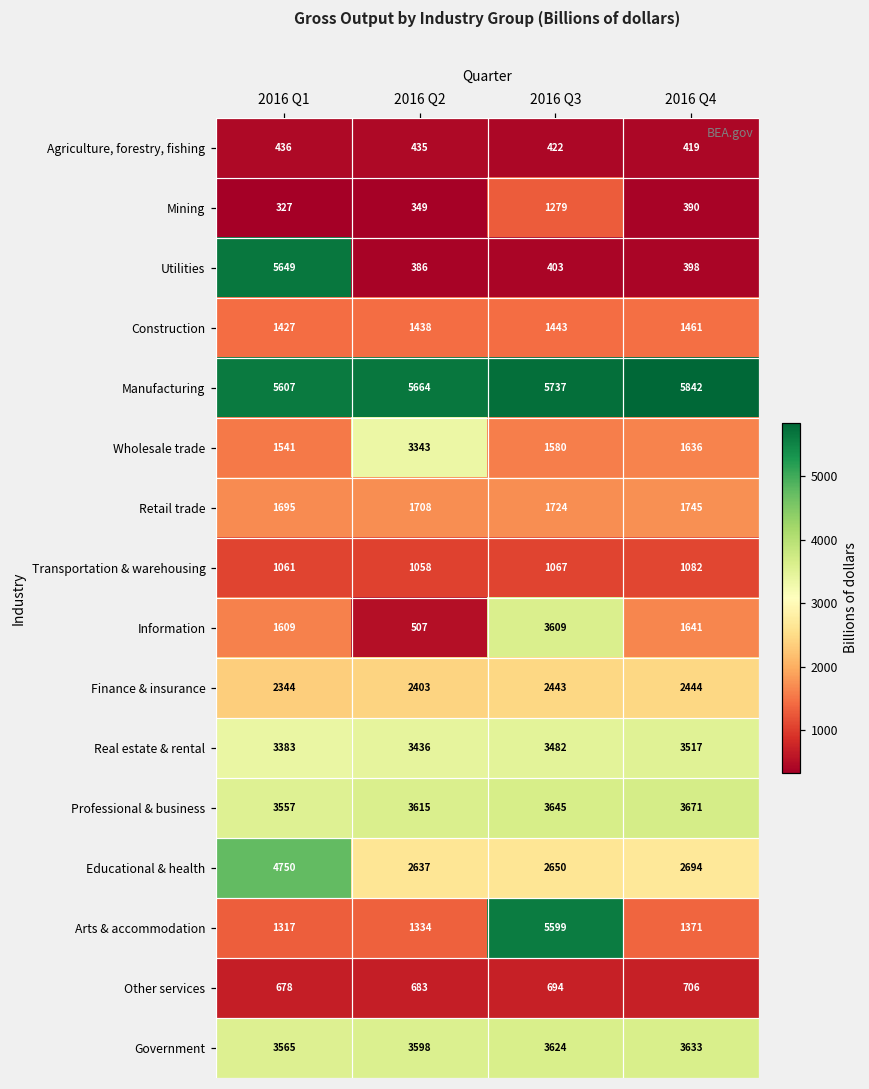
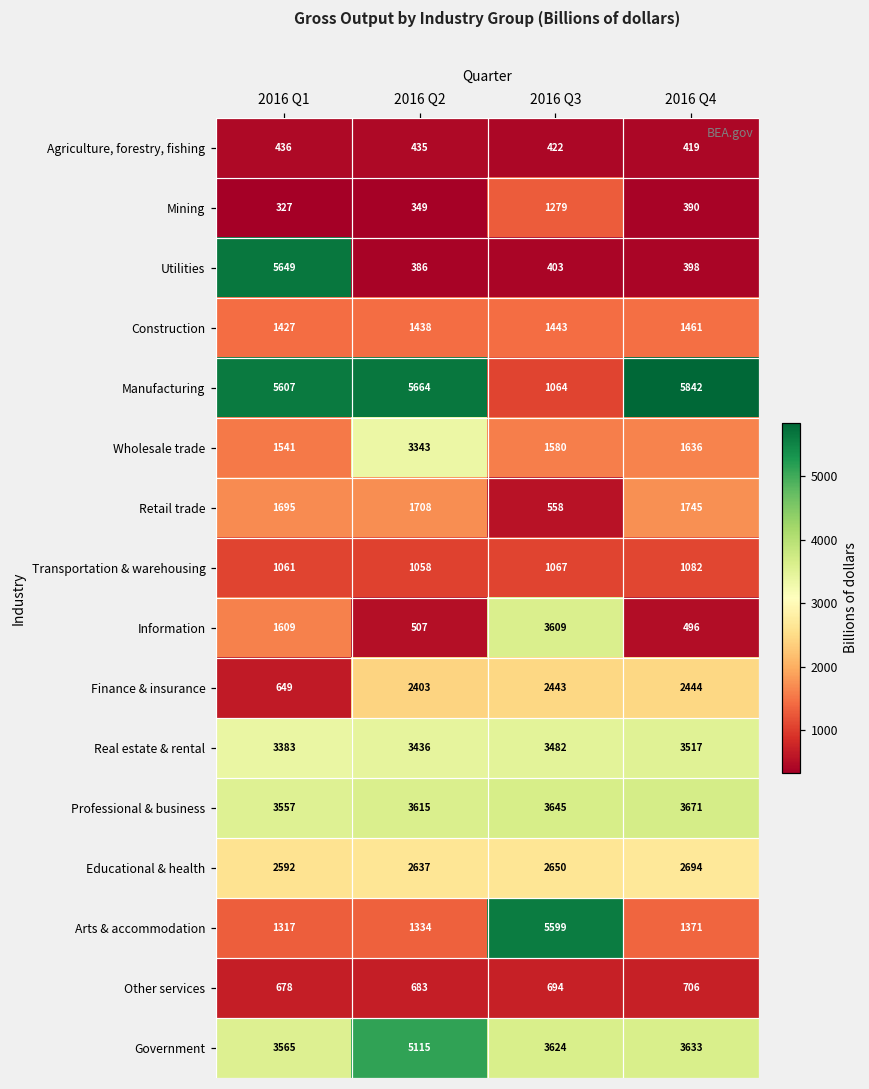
  {
    "Agriculture, forestry, fishing": {
      "2016 Q1": 436,
      "2016 Q2": 435,
      "2016 Q3": 422
    },
    "Mining": {
      "2016 Q1": 327,
      "2016 Q2": 349,
      "2016 Q3": 1279,
      "2016 Q4": 390
    },
    "Utilities": {
      "2016 Q1": 5649,
      "2016 Q2": 386,
      "2016 Q3": 403,
      "2016 Q4": 398
    },
    "Construction": {
      "2016 Q1": 1427,
      "2016 Q2": 1438,
      "2016 Q3": 1443,
      "2016 Q4": 1461
    },
    "Manufacturing": {
      "2016 Q1": 5607,
      "2016 Q2": 5664,
-     "2016 Q3": 5737,
+     "2016 Q3": 1064,
      "2016 Q4": 5842
    },
    "Wholesale trade": {
      "2016 Q1": 1541,
      "2016 Q2": 3343,
      "2016 Q3": 1580,
      "2016 Q4": 1636
    },
    "Retail trade": {
      "2016 Q1": 1695,
      "2016 Q2": 1708,
-     "2016 Q3": 1724,
+     "2016 Q3": 558,
      "2016 Q4": 1745
    },
    "Transportation & warehousing": {
      "2016 Q1": 1061,
      "2016 Q2": 1058,
      "2016 Q3": 1067,
      "2016 Q4": 1082
    },
    "Information": {
      "2016 Q1": 1609,
      "2016 Q2": 507,
      "2016 Q3": 3609,
-     "2016 Q4": 1641
+     "2016 Q4": 496
    },
    "Finance & insurance": {
-     "2016 Q1": 2344,
+     "2016 Q1": 649,
      "2016 Q2": 2403,
      "2016 Q3": 2443,
      "2016 Q4": 2444
    },
    "Real estate & rental": {
      "2016 Q1": 3383,
      "2016 Q2": 3436,
      "2016 Q3": 3482,
      "2016 Q4": 3517
    },
    "Professional & business": {
      "2016 Q1": 3557,
      "2016 Q2": 3615,
      "2016 Q3": 3645,
      "2016 Q4": 3671
    },
    "Educational & health": {
-     "2016 Q1": 4750,
+     "2016 Q1": 2592,
      "2016 Q2": 2637,
      "2016 Q3": 2650,
      "2016 Q4": 2694
    },
    "Arts & accommodation": {
      "2016 Q1": 1317,
      "2016 Q2": 1334,
      "2016 Q3": 5599,
      "2016 Q4": 1371
    },
    "Other services": {
      "2016 Q1": 678,
      "2016 Q2": 683,
      "2016 Q3": 694,
      "2016 Q4": 706
    },
    "Government": {
      "2016 Q1": 3565,
-     "2016 Q2": 3598,
+     "2016 Q2": 5115,
      "2016 Q3": 3624,
      "2016 Q4": 3633
    }
  }
